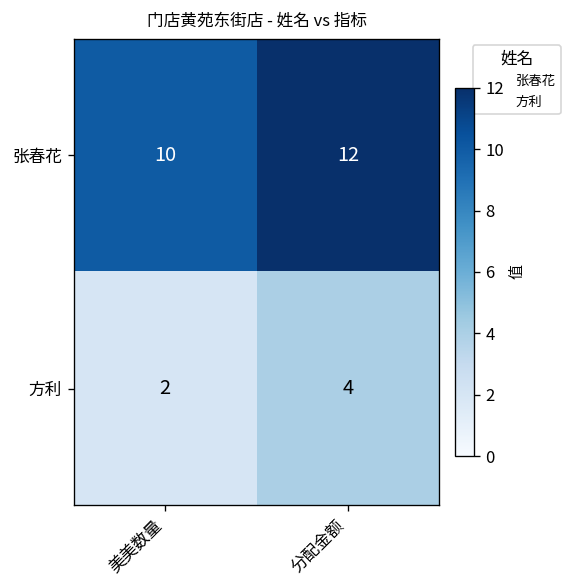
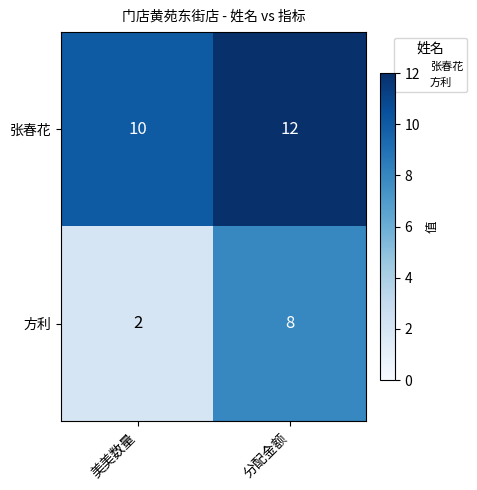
  {
    "张春花": {
      "美美数量": 10,
      "分配金额": 12
    },
    "方利": {
      "美美数量": 2,
-     "分配金额": 4
+     "分配金额": 8
    }
  }
